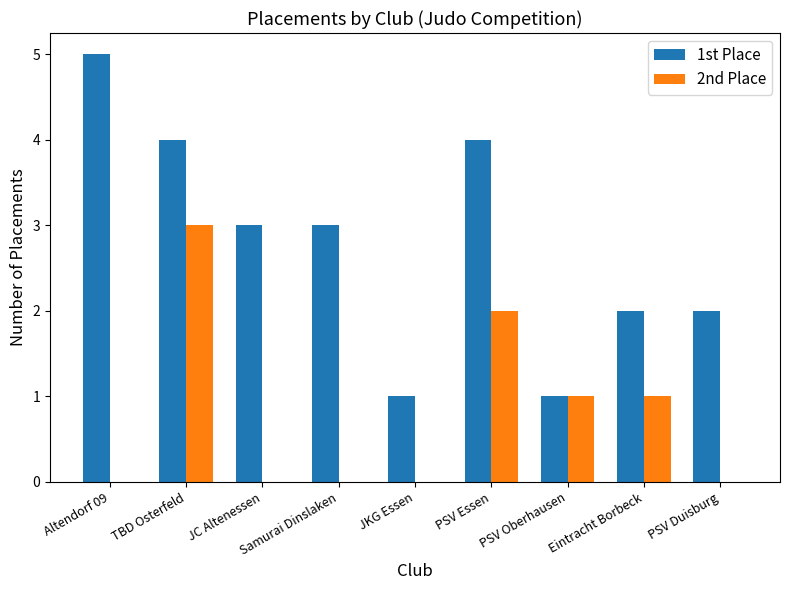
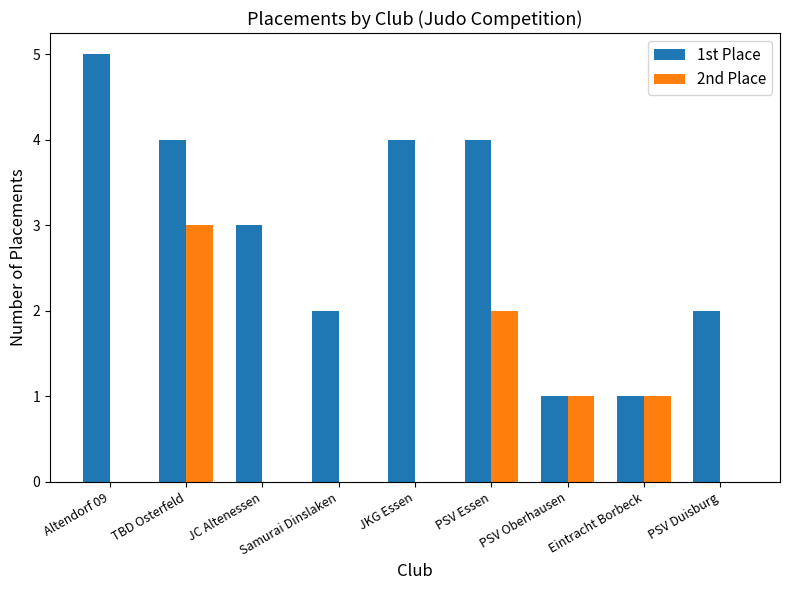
  {
    "1st Place": {
      "Altendorf 09": 5,
      "TBD Osterfeld": 4,
      "JC Altenessen": 3,
-     "Samurai Dinslaken": 3,
-     "JKG Essen": 1,
+     "Samurai Dinslaken": 2,
+     "JKG Essen": 4,
      "PSV Essen": 4,
      "PSV Oberhausen": 1,
-     "Eintracht Borbeck": 2,
+     "Eintracht Borbeck": 1,
      "PSV Duisburg": 2
    },
    "2nd Place": {
      "Altendorf 09": 0,
      "TBD Osterfeld": 3,
      "JC Altenessen": 0,
      "Samurai Dinslaken": 0,
      "JKG Essen": 0,
      "PSV Essen": 2,
      "PSV Oberhausen": 1,
      "Eintracht Borbeck": 1,
      "PSV Duisburg": 0
    }
  }
